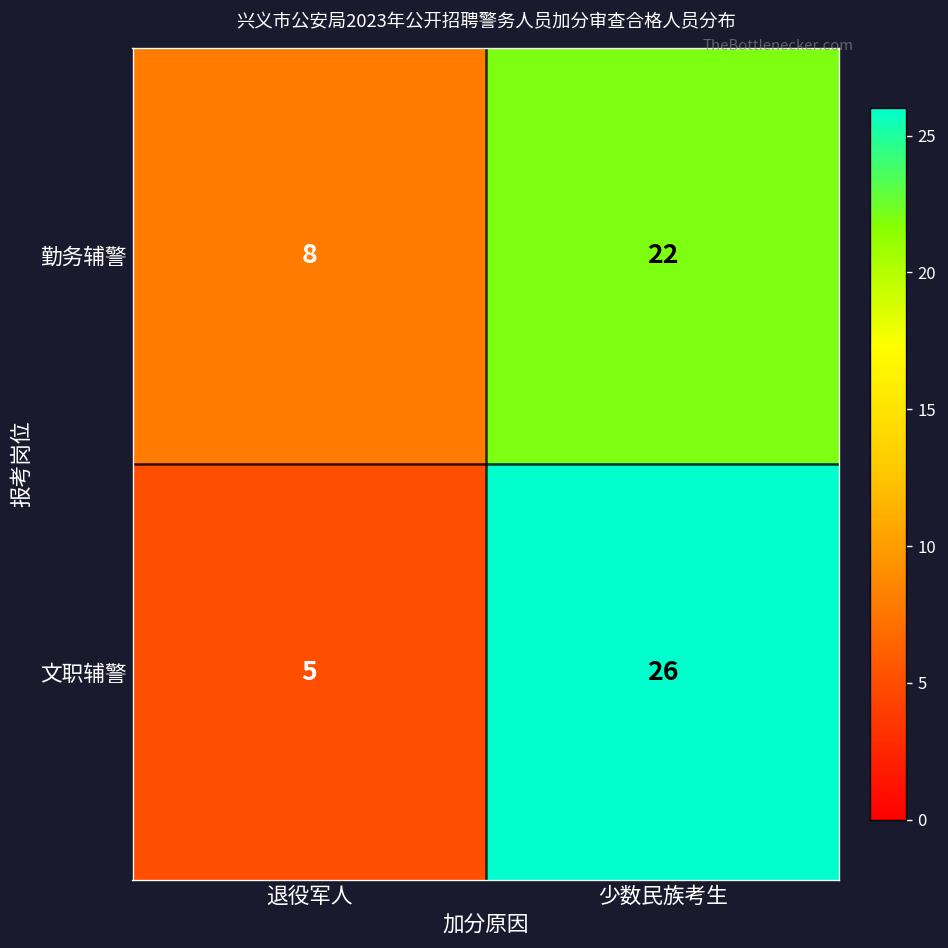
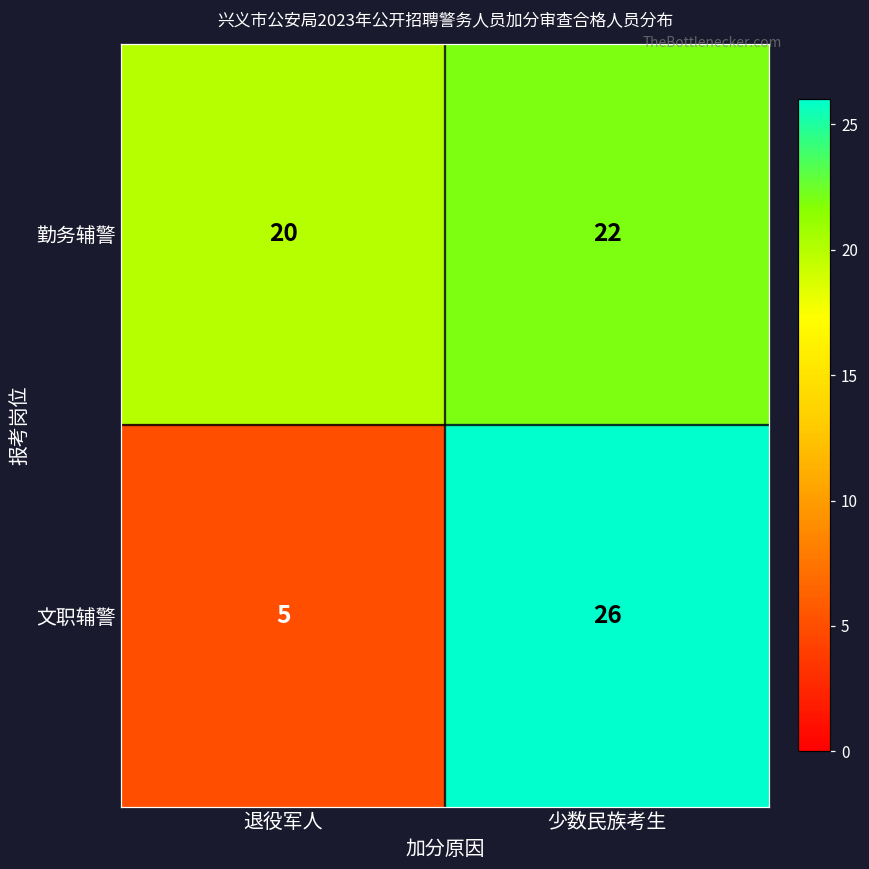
  {
    "勤务辅警": {
-     "退役军人": 8,
+     "退役军人": 20,
      "少数民族考生": 22
    },
    "文职辅警": {
      "退役军人": 5,
      "少数民族考生": 26
    }
  }
